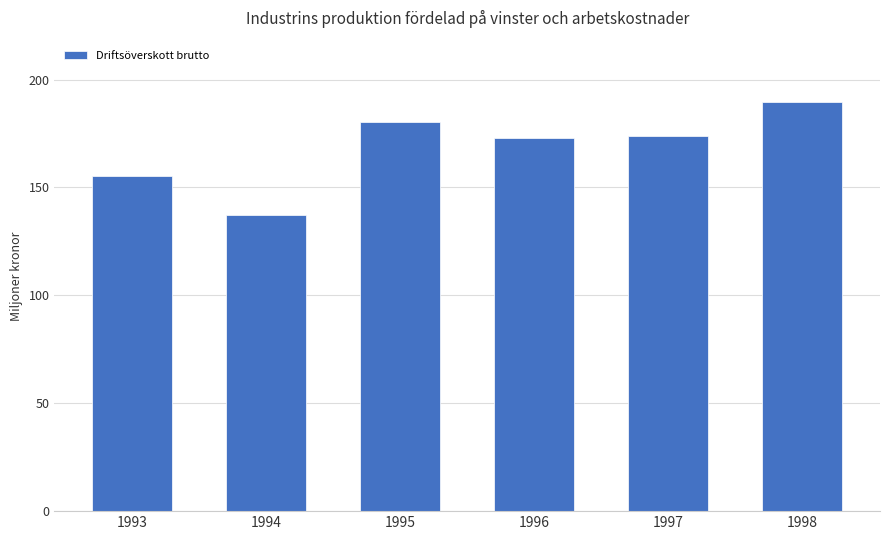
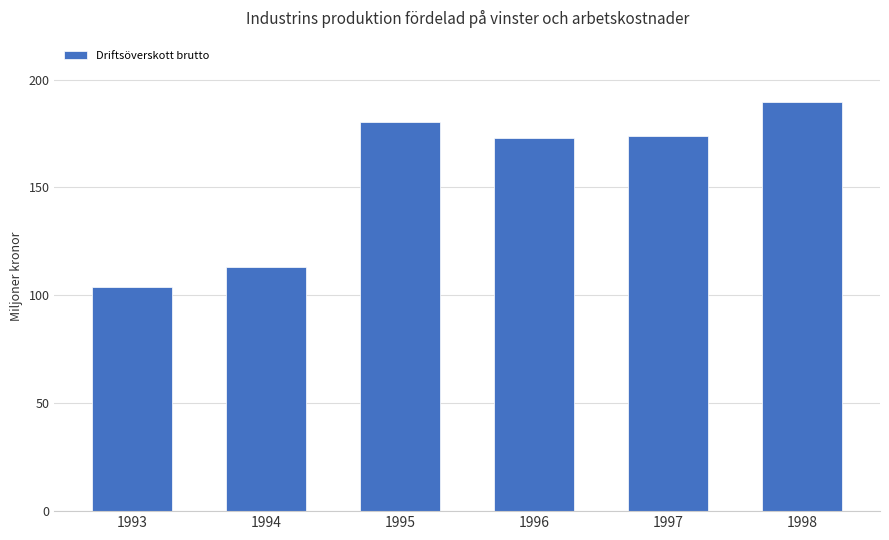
  {
-   "1993": 155,
-   "1994": 137,
+   "1993": 104,
+   "1994": 113,
    "1995": 180,
    "1996": 173,
    "1997": 174,
    "1998": 190
  }
